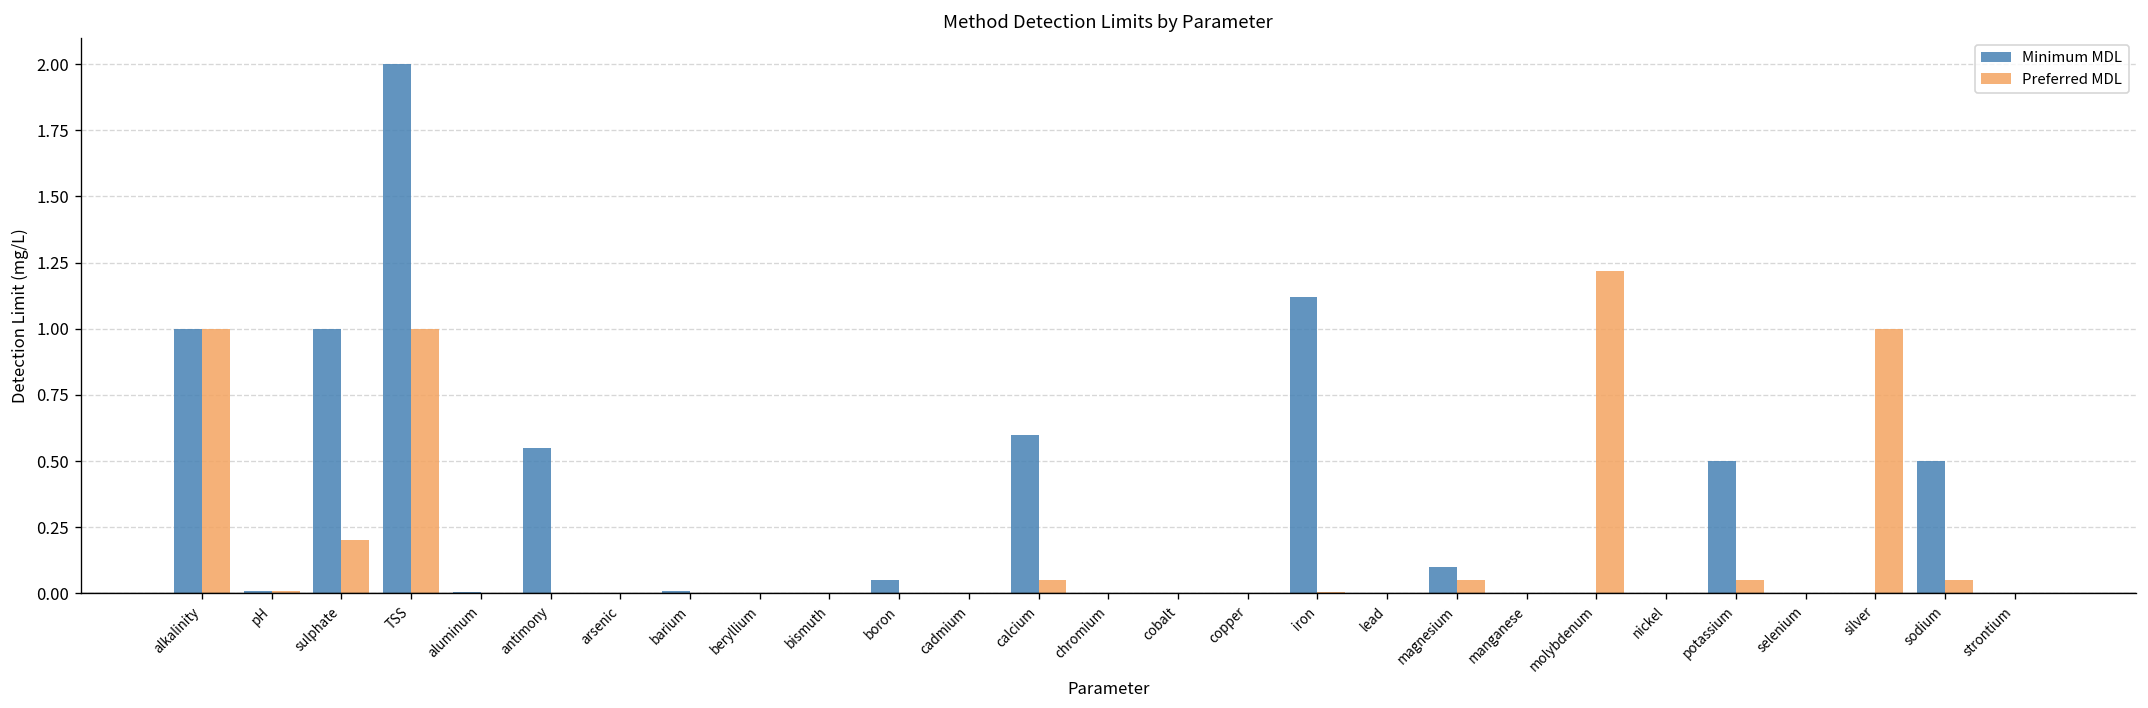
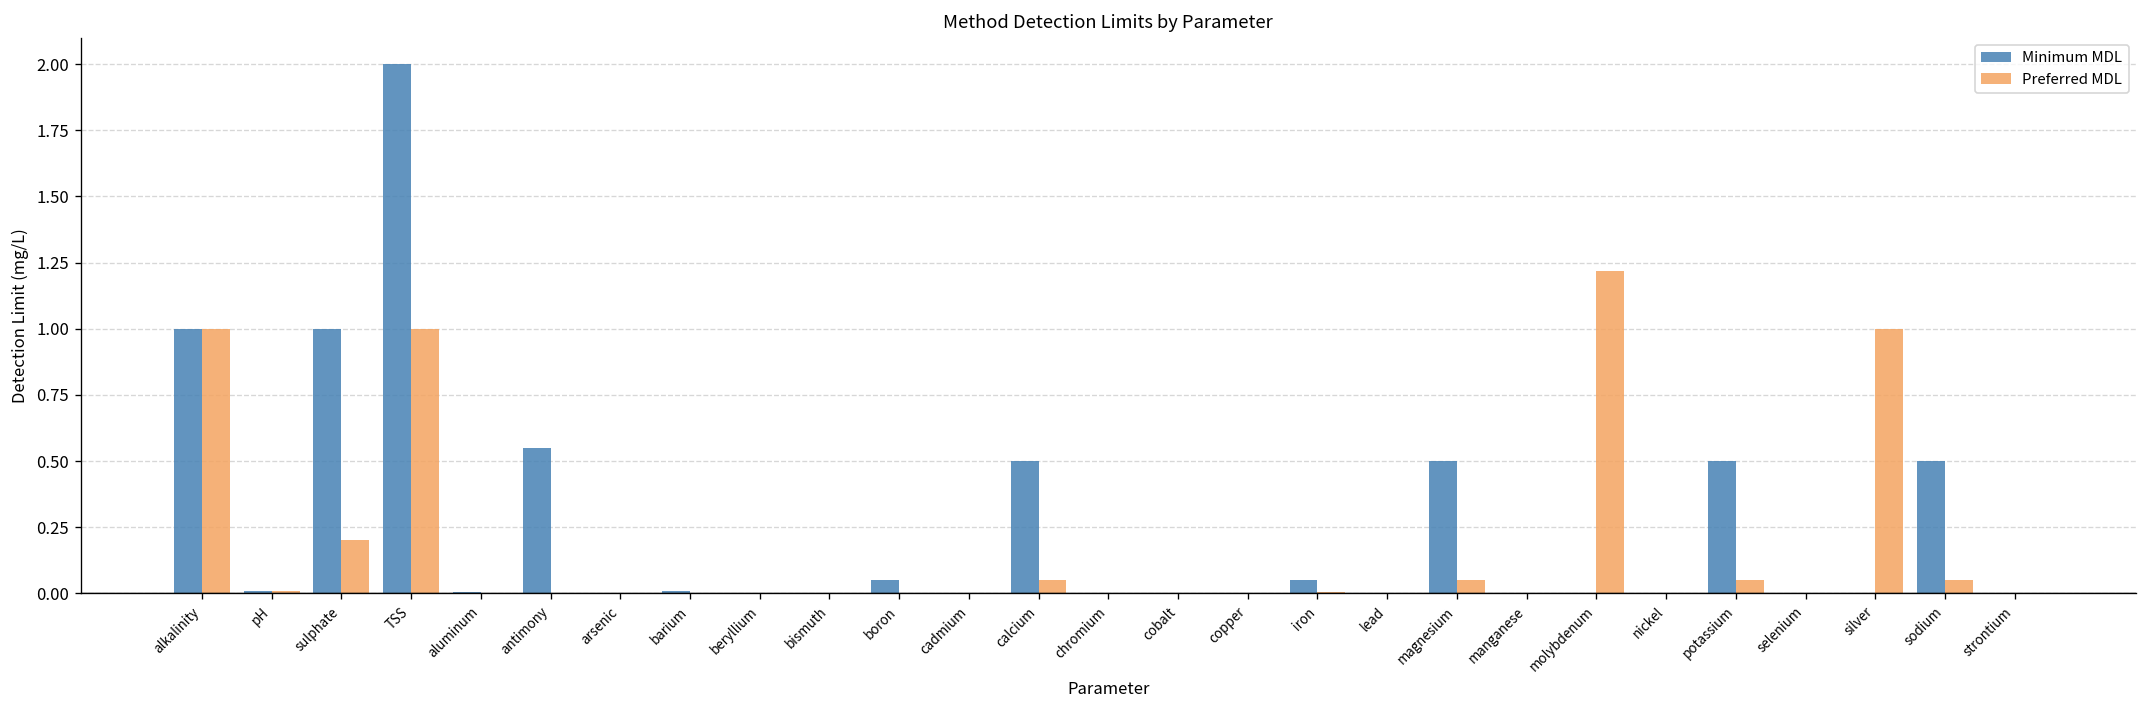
  {
    "Minimum MDL": {
      "alkalinity": 1.00,
      "sulphate": 1.00,
      "TSS": 2.00,
      "antimony": 0.55,
      "boron": 0.05,
-     "calcium": 0.6,
-     "iron": 1.12,
-     "magnesium": 0.1,
+     "calcium": 0.5,
+     "iron": 0.05,
+     "magnesium": 0.5,
      "potassium": 0.50,
      "sodium": 0.50
    },
    "Preferred MDL": {
      "alkalinity": 1.00,
      "sulphate": 0.20,
      "TSS": 1.00,
      "calcium": 0.05,
      "magnesium": 0.05,
      "molybdenum": 1.22,
      "potassium": 0.05,
      "silver": 1.00,
      "sodium": 0.05
    }
  }
